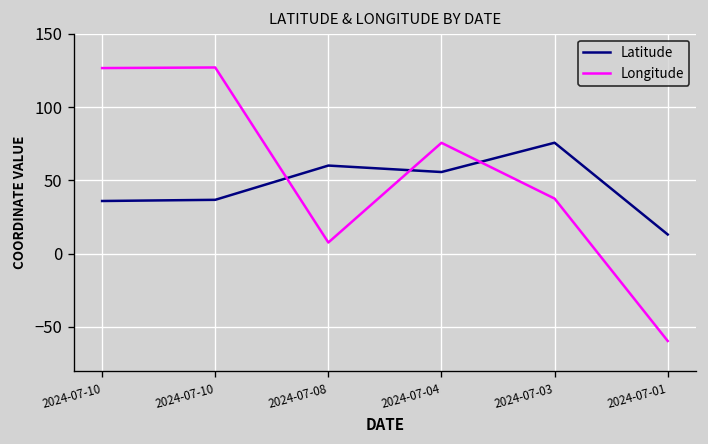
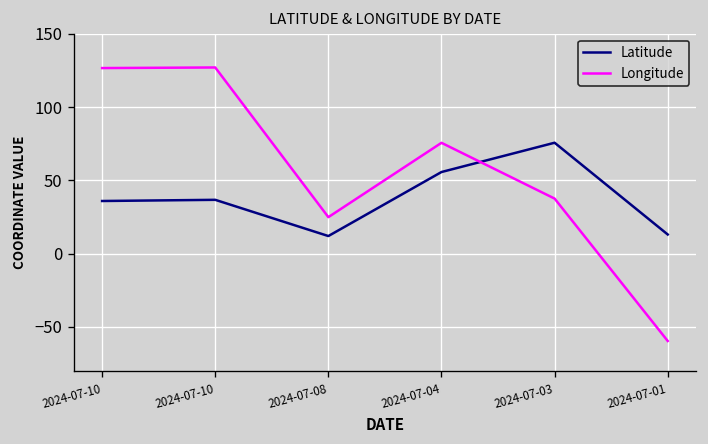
  {
    "Latitude": {
-     "2024-07-08": 60,
+     "2024-07-08": 12,
      "2024-07-04": 56,
      "2024-07-03": 76,
      "2024-07-01": 13
    },
    "Longitude": {
-     "2024-07-08": 8,
+     "2024-07-08": 25,
      "2024-07-04": 76,
      "2024-07-03": 38,
      "2024-07-01": -60
    }
  }
